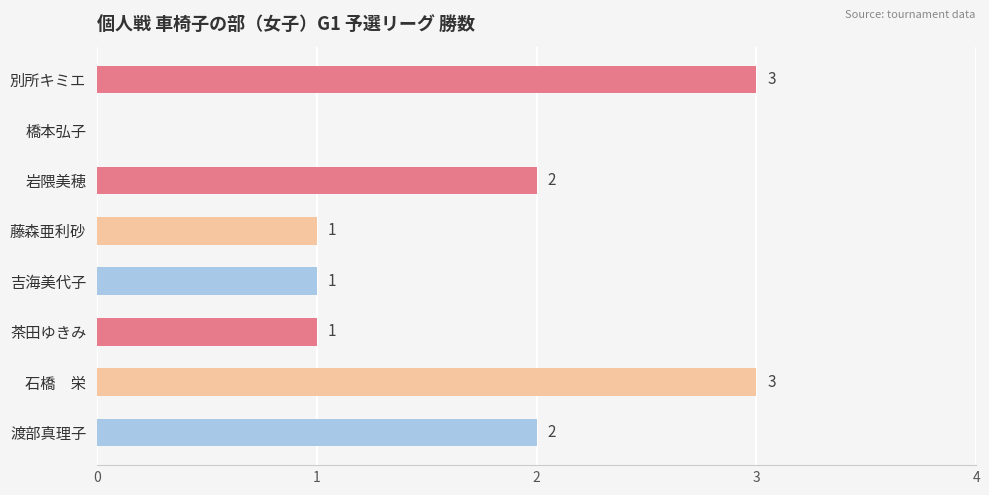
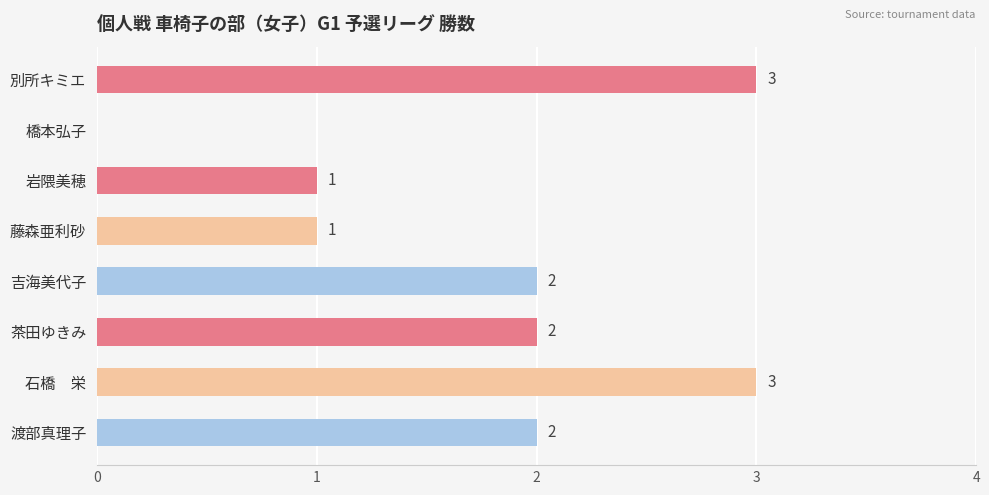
  {
    "別所キミエ": 3,
-   "岩隈美穂": 2,
+   "岩隈美穂": 1,
    "藤森亜利砂": 1,
-   "吉海美代子": 1,
-   "茶田ゆきみ": 1,
+   "吉海美代子": 2,
+   "茶田ゆきみ": 2,
    "石橋 栄": 3,
    "渡部真理子": 2
  }
